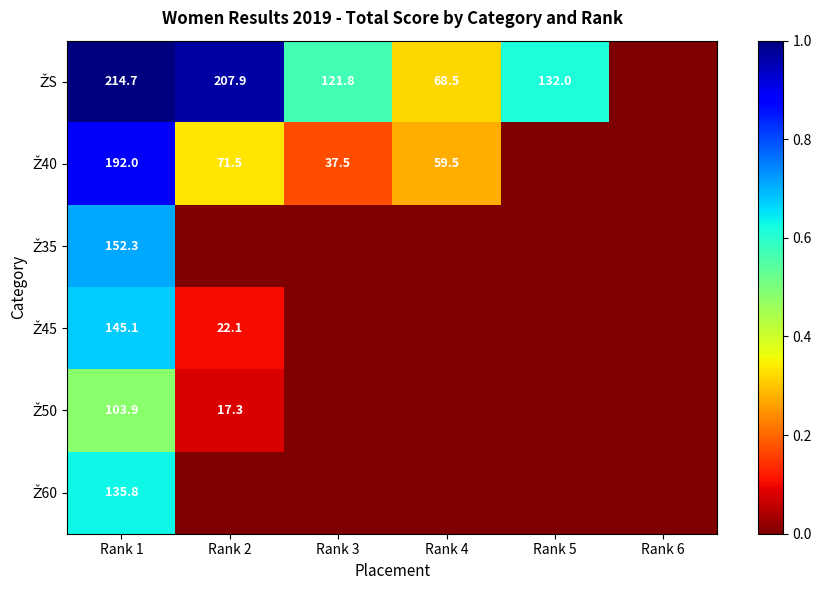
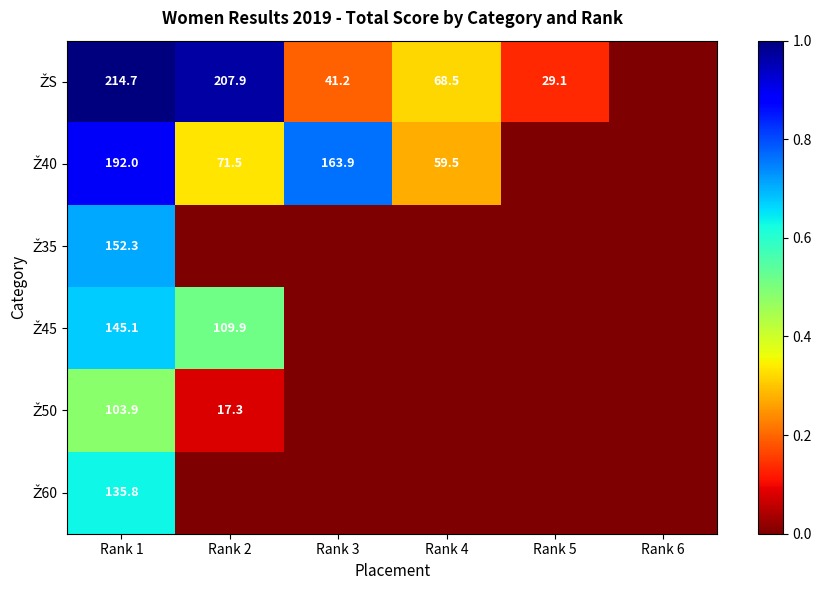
  {
    "ŽS": {
      "Rank 1": 214.7,
      "Rank 2": 207.9,
-     "Rank 3": 121.8,
+     "Rank 3": 41.2,
      "Rank 4": 68.5,
-     "Rank 5": 132.0
+     "Rank 5": 29.1
    },
    "Ž40": {
      "Rank 1": 192.0,
      "Rank 2": 71.5,
-     "Rank 3": 37.5,
+     "Rank 3": 163.9,
      "Rank 4": 59.5
    },
    "Ž35": {
      "Rank 1": 152.3
    },
    "Ž45": {
      "Rank 1": 145.1,
-     "Rank 2": 22.1
+     "Rank 2": 109.9
    },
    "Ž50": {
      "Rank 1": 103.9,
      "Rank 2": 17.3
    },
    "Ž60": {
      "Rank 1": 135.8
    }
  }
